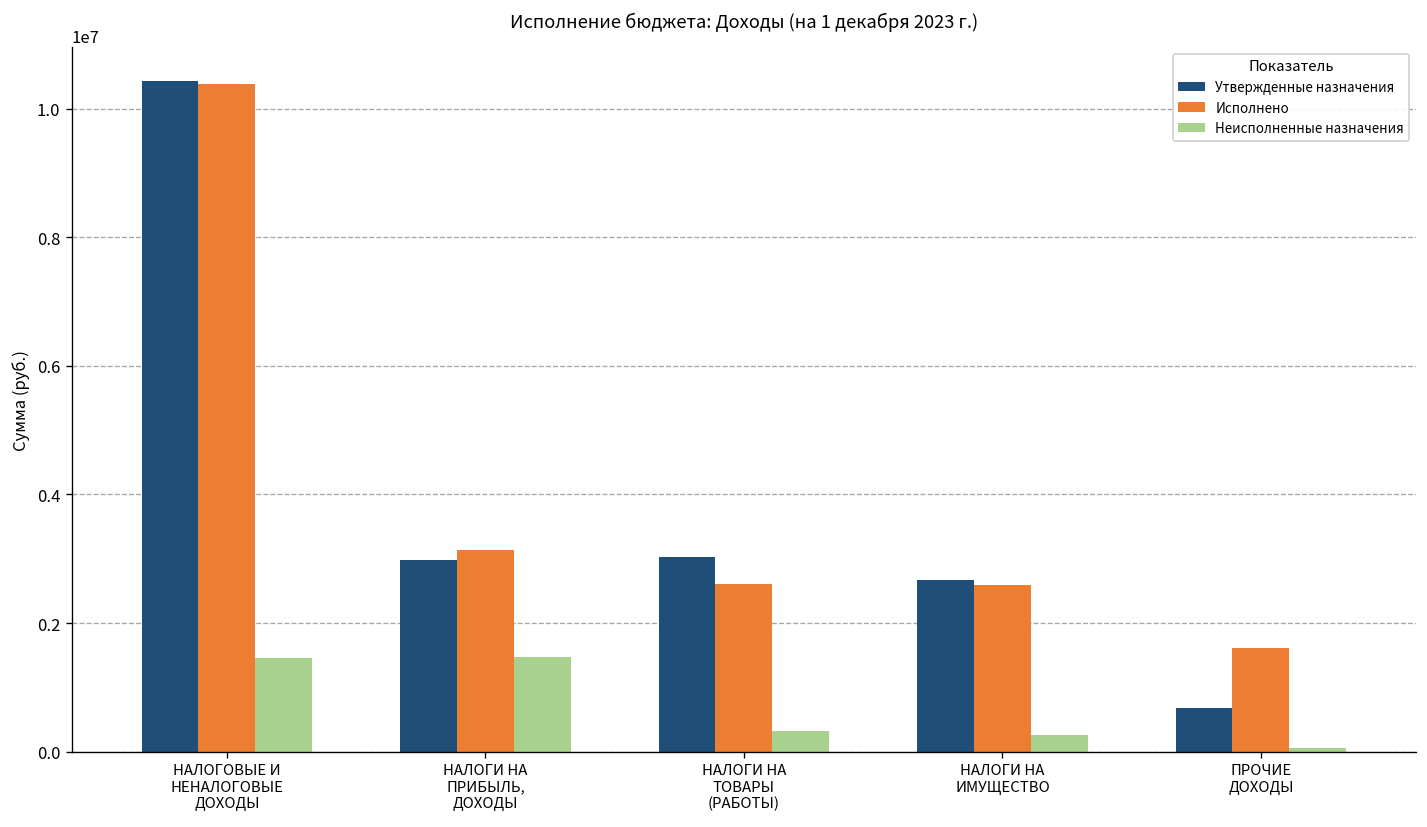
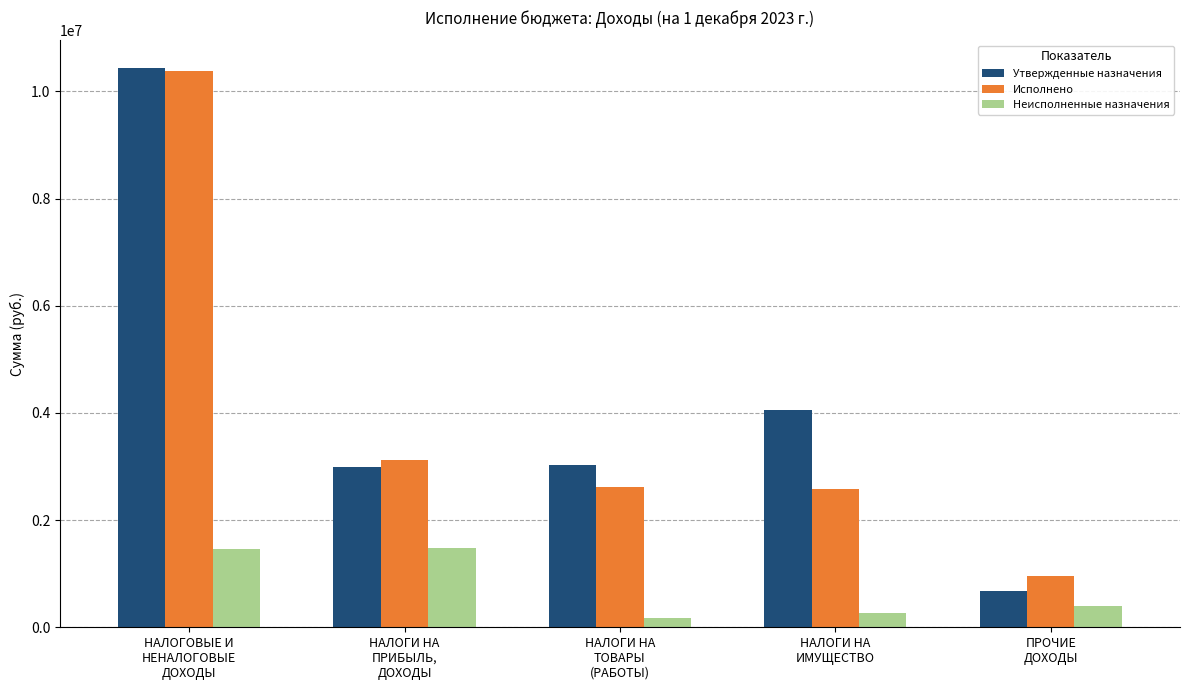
  {
    "Утвержденные назначения": {
      "НАЛОГОВЫЕ И НЕНАЛОГОВЫЕ ДОХОДЫ": 10400000,
      "НАЛОГИ НА ПРИБЫЛЬ, ДОХОДЫ": 3000000,
      "НАЛОГИ НА ТОВАРЫ (РАБОТЫ)": 3000000,
-     "НАЛОГИ НА ИМУЩЕСТВО": 2700000,
+     "НАЛОГИ НА ИМУЩЕСТВО": 4100000,
      "ПРОЧИЕ ДОХОДЫ": 700000
    },
    "Исполнено": {
      "НАЛОГОВЫЕ И НЕНАЛОГОВЫЕ ДОХОДЫ": 10400000,
      "НАЛОГИ НА ПРИБЫЛЬ, ДОХОДЫ": 3100000,
      "НАЛОГИ НА ТОВАРЫ (РАБОТЫ)": 2600000,
      "НАЛОГИ НА ИМУЩЕСТВО": 2600000,
-     "ПРОЧИЕ ДОХОДЫ": 1600000
+     "ПРОЧИЕ ДОХОДЫ": 1000000
    },
    "Неисполненные назначения": {
      "НАЛОГОВЫЕ И НЕНАЛОГОВЫЕ ДОХОДЫ": 1500000,
      "НАЛОГИ НА ПРИБЫЛЬ, ДОХОДЫ": 1500000,
-     "НАЛОГИ НА ТОВАРЫ (РАБОТЫ)": 300000,
+     "НАЛОГИ НА ТОВАРЫ (РАБОТЫ)": 200000,
      "НАЛОГИ НА ИМУЩЕСТВО": 300000,
-     "ПРОЧИЕ ДОХОДЫ": 100000
+     "ПРОЧИЕ ДОХОДЫ": 400000
    }
  }
